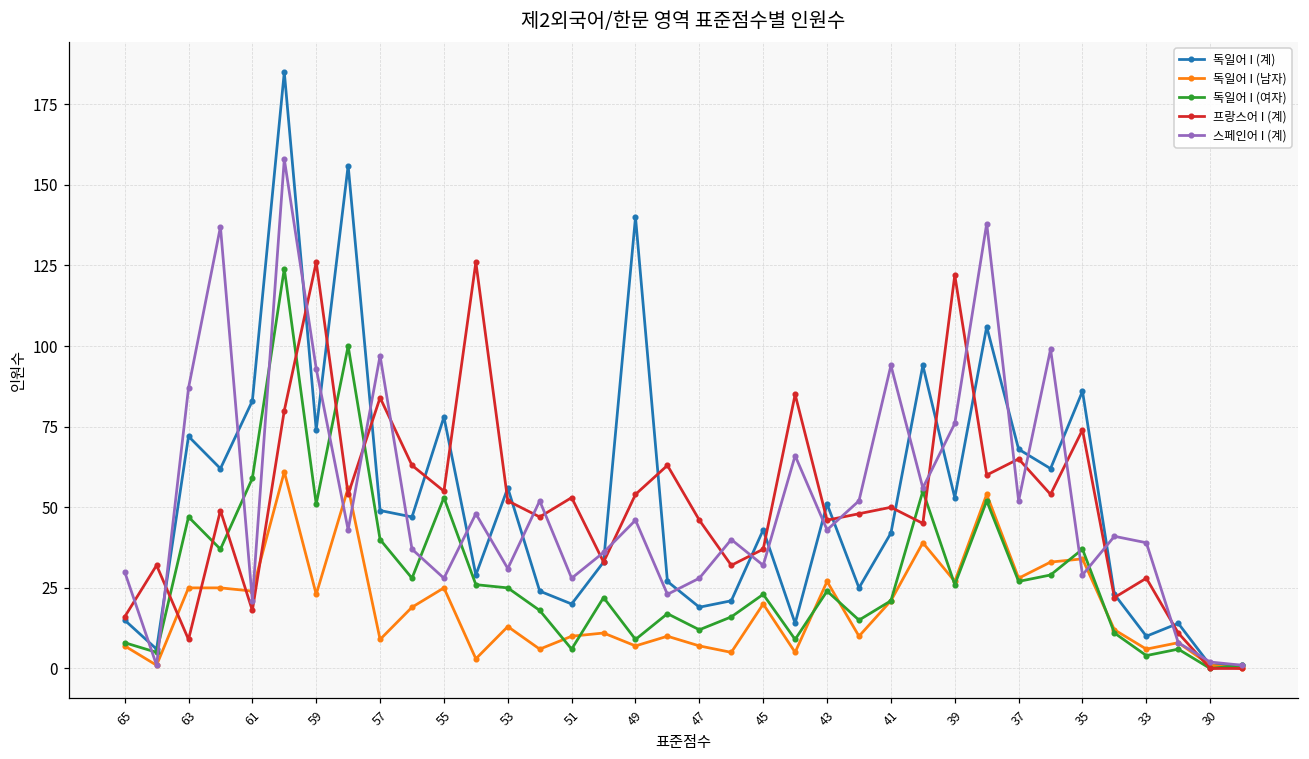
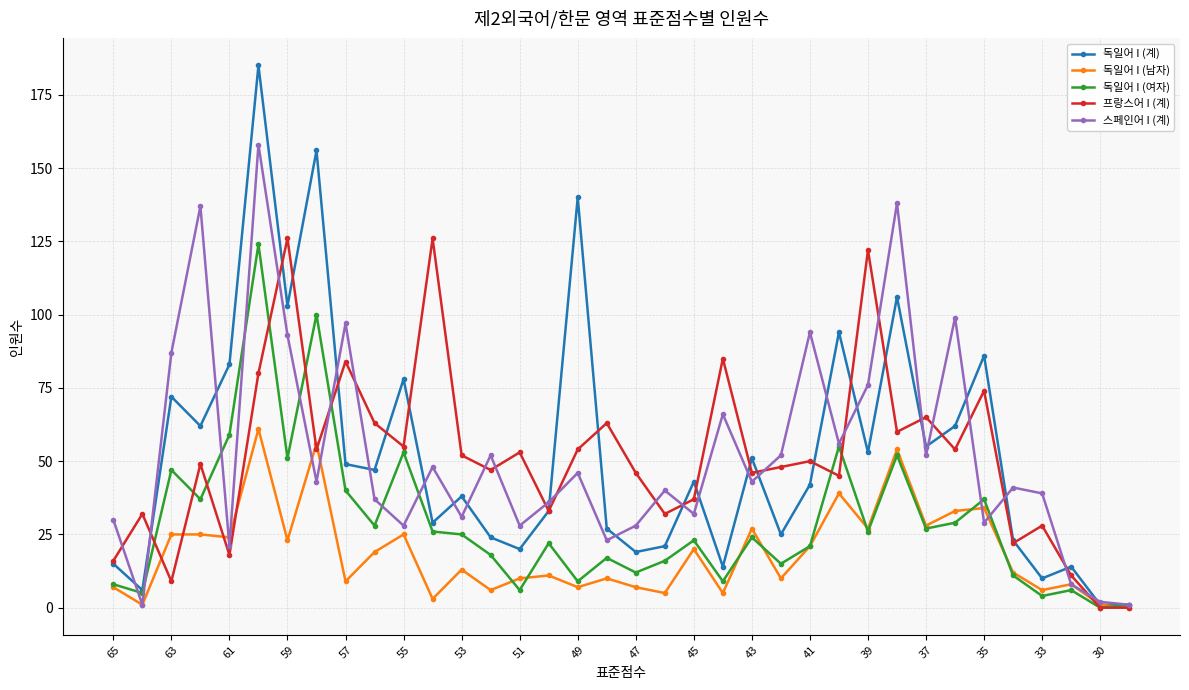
  {
    "독일어 I (계)": {
      "65": 15,
      "63": 72,
      "61": 83,
-     "59": 74,
+     "59": 103,
      "57": 49,
      "55": 78,
-     "53": 56,
+     "53": 38,
      "51": 20,
      "49": 140,
      "47": 19,
      "45": 43,
      "43": 51,
      "41": 42,
      "39": 53,
-     "37": 68,
+     "37": 55,
      "35": 86,
      "33": 10
    },
    "독일어 I (남자)": {
      "65": 7,
      "63": 25,
      "61": 24,
      "59": 23,
      "57": 9,
      "55": 25,
      "53": 13,
      "51": 10,
      "49": 7,
      "47": 7,
      "45": 20,
      "43": 27,
      "39": 27,
      "37": 28,
      "35": 34,
      "33": 6
    },
    "독일어 I (여자)": {
      "65": 8,
      "63": 47,
      "61": 59,
      "59": 51,
      "57": 40,
      "55": 53,
      "53": 25,
      "51": 6,
      "49": 9,
      "47": 12,
      "45": 23,
      "43": 24,
      "39": 26,
      "37": 27,
      "35": 37,
      "33": 4
    },
    "프랑스어 I (계)": {
      "65": 16,
      "63": 9,
      "61": 18,
      "59": 126,
      "57": 84,
      "55": 55,
      "53": 52,
      "51": 53,
      "49": 54,
      "47": 46,
      "45": 37,
      "43": 46,
      "41": 50,
      "39": 122,
      "37": 65,
      "35": 74,
      "33": 28
    },
    "스페인어 I (계)": {
      "65": 30,
      "63": 87,
      "61": 21,
      "59": 93,
      "57": 97,
      "55": 28,
      "53": 31,
      "51": 28,
      "49": 46,
      "47": 28,
      "45": 32,
      "43": 43,
      "41": 94,
      "39": 76,
      "37": 52,
      "35": 29,
      "33": 39,
      "30": 2
    }
  }
